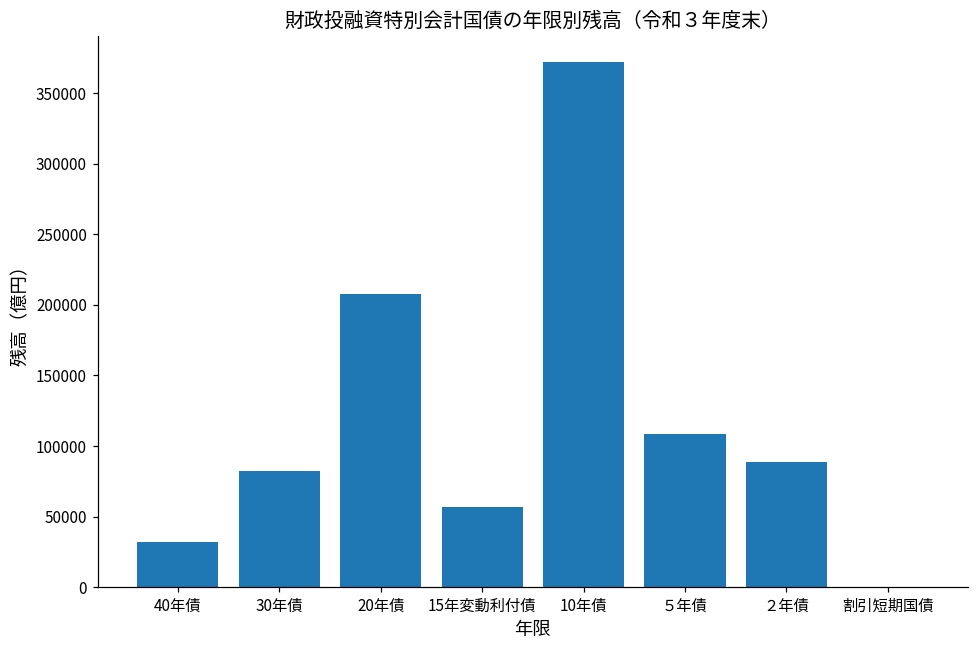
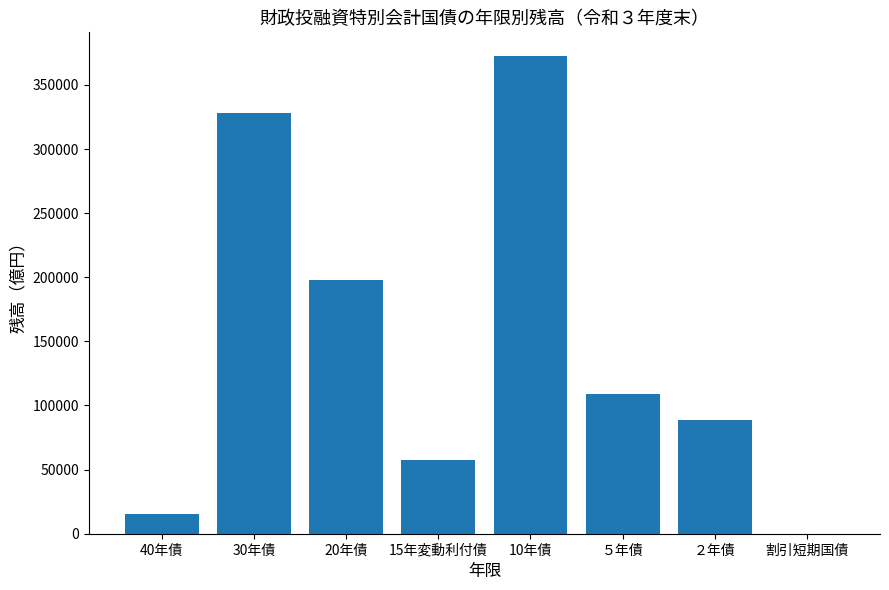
  {
-   "40年債": 32000,
-   "30年債": 83000,
-   "20年債": 208000,
+   "40年債": 16000,
+   "30年債": 328000,
+   "20年債": 198000,
    "15年変動利付債": 57000,
    "10年債": 372000,
    "５年債": 109000,
    "２年債": 88000,
    "割引短期国債": 0
  }
